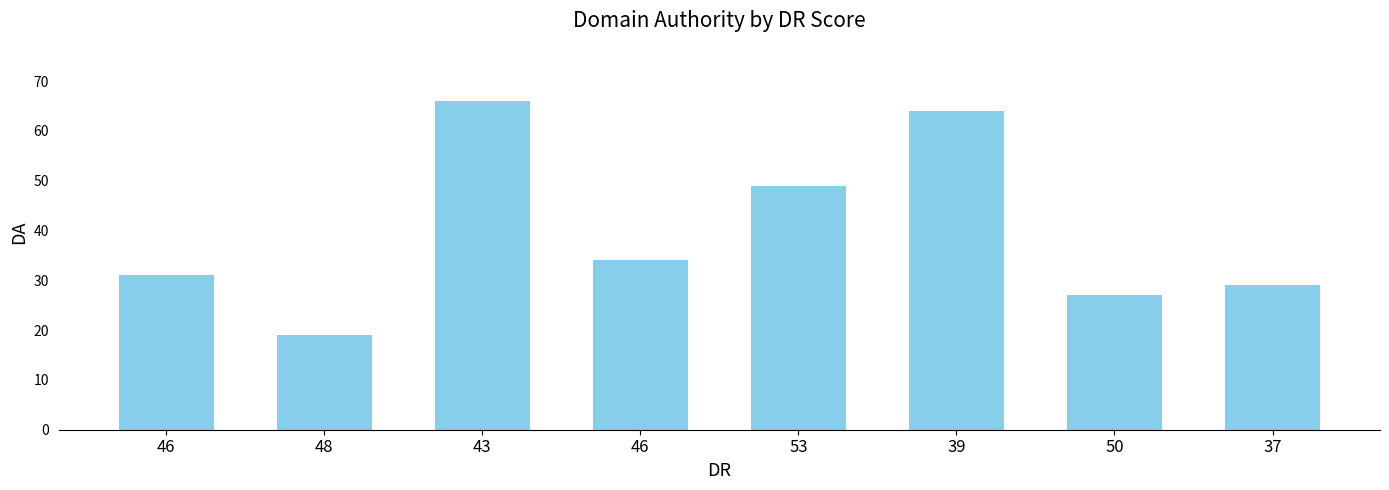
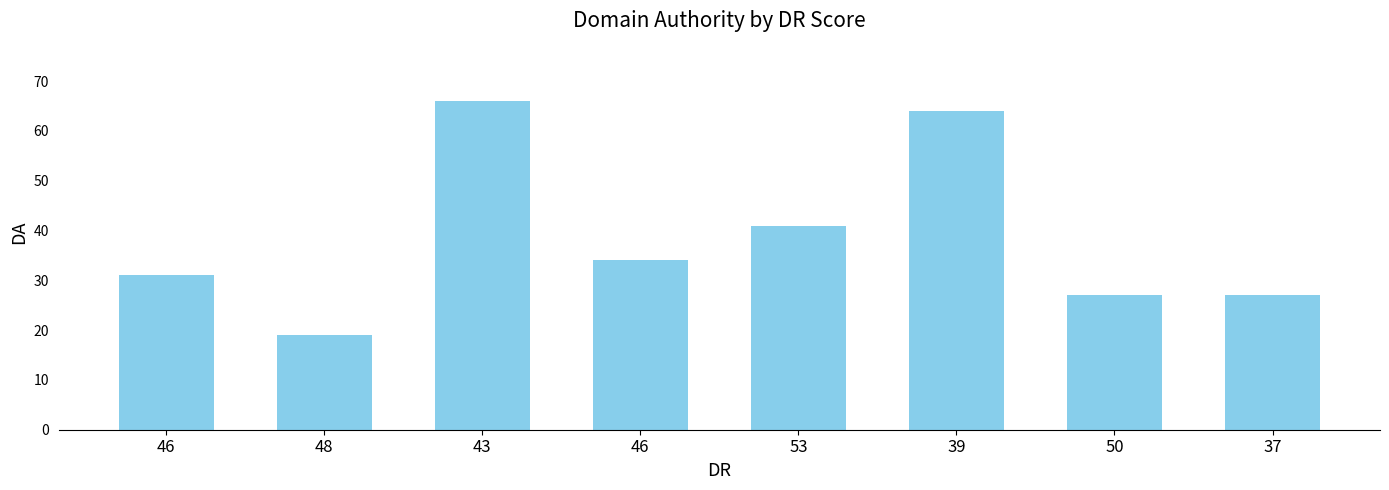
  {
    "48": 19,
    "43": 66,
-   "53": 49,
+   "53": 41,
    "39": 64,
    "50": 27,
-   "37": 29
+   "37": 27
  }
